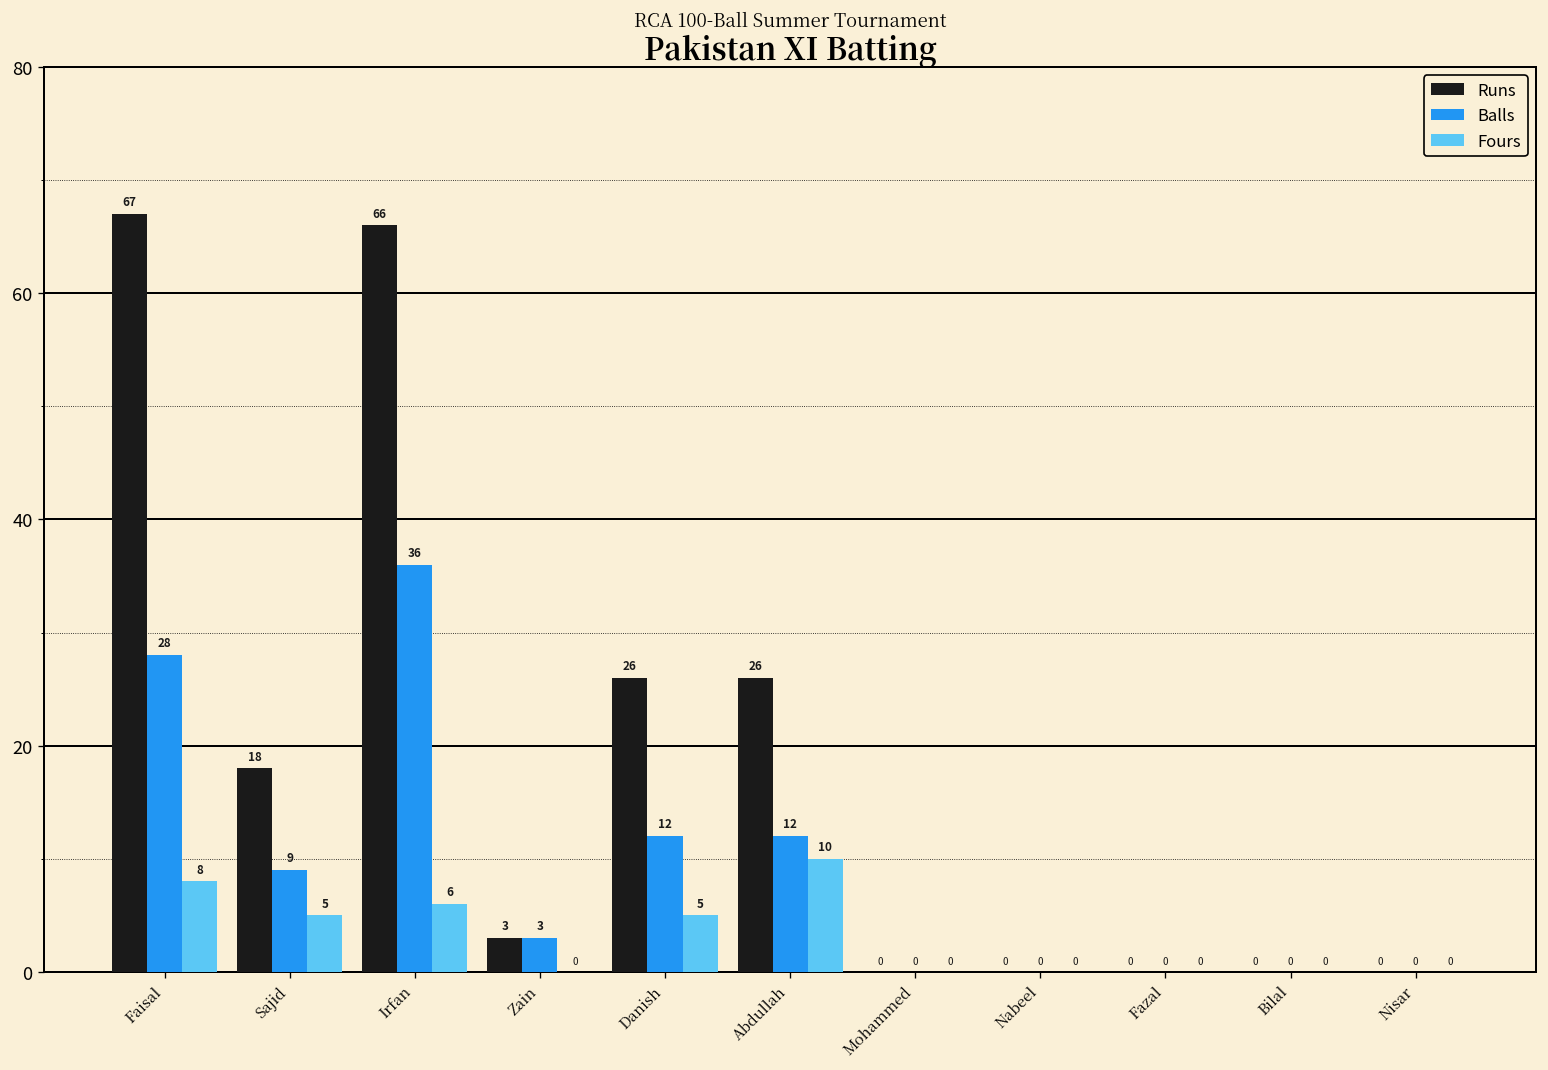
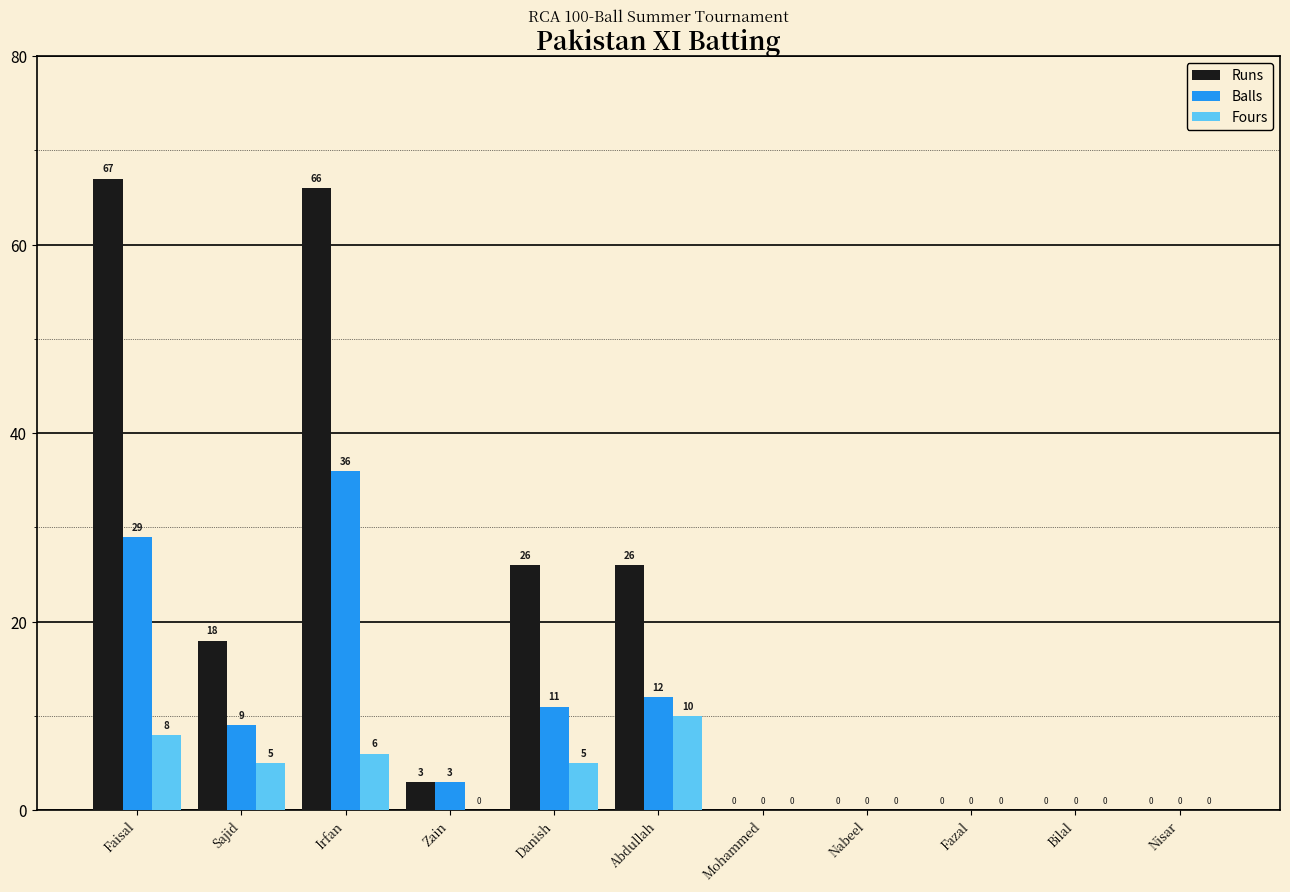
  {
    "Runs": {
      "Faisal": 67,
      "Sajid": 18,
      "Irfan": 66,
      "Zain": 3,
      "Danish": 26,
      "Abdullah": 26,
      "Mohammed": 0,
      "Nabeel": 0,
      "Fazal": 0,
      "Bilal": 0,
      "Nisar": 0
    },
    "Balls": {
-     "Faisal": 28,
+     "Faisal": 29,
      "Sajid": 9,
      "Irfan": 36,
      "Zain": 3,
-     "Danish": 12,
+     "Danish": 11,
      "Abdullah": 12,
      "Mohammed": 0,
      "Nabeel": 0,
      "Fazal": 0,
      "Bilal": 0,
      "Nisar": 0
    },
    "Fours": {
      "Faisal": 8,
      "Sajid": 5,
      "Irfan": 6,
      "Zain": 0,
      "Danish": 5,
      "Abdullah": 10,
      "Mohammed": 0,
      "Nabeel": 0,
      "Fazal": 0,
      "Bilal": 0,
      "Nisar": 0
    }
  }
